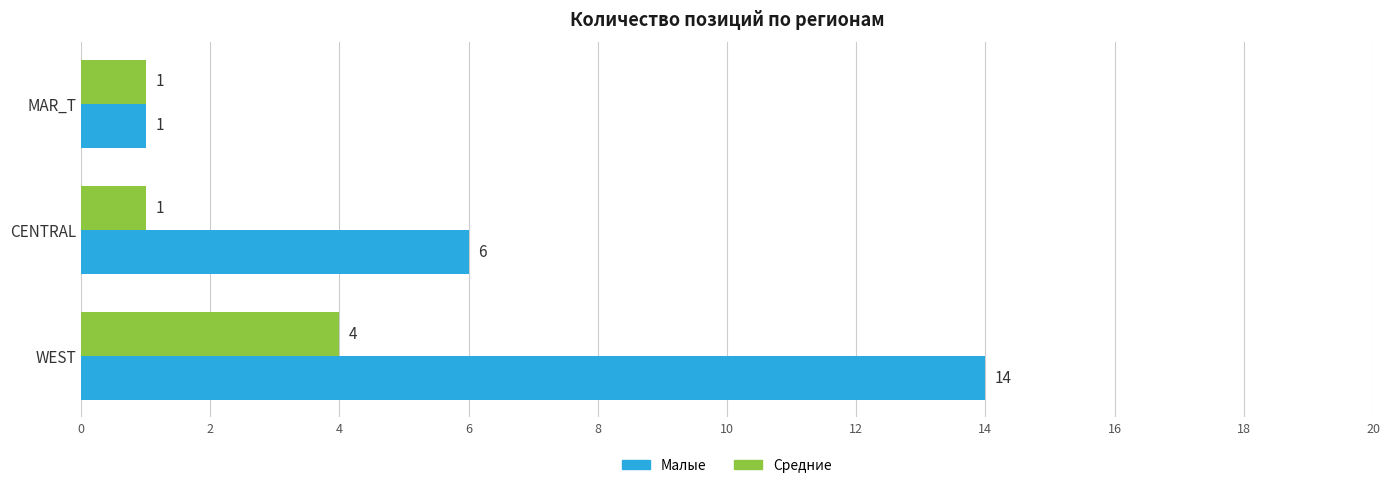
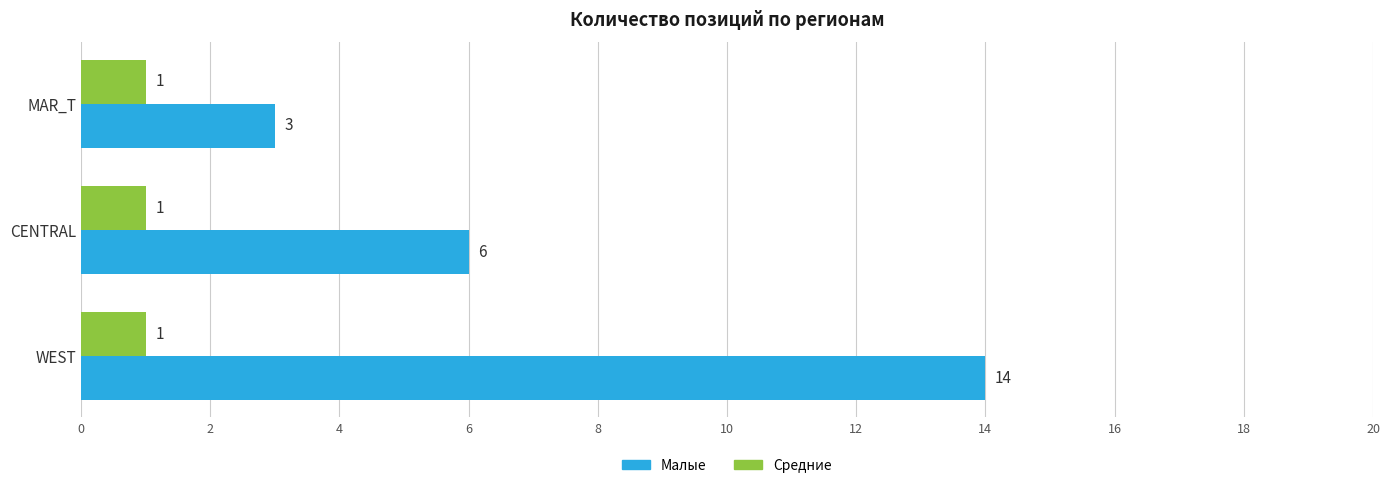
  {
    "Малые": {
-     "MAR_T": 1,
+     "MAR_T": 3,
      "CENTRAL": 6,
      "WEST": 14
    },
    "Средние": {
      "MAR_T": 1,
      "CENTRAL": 1,
-     "WEST": 4
+     "WEST": 1
    }
  }
